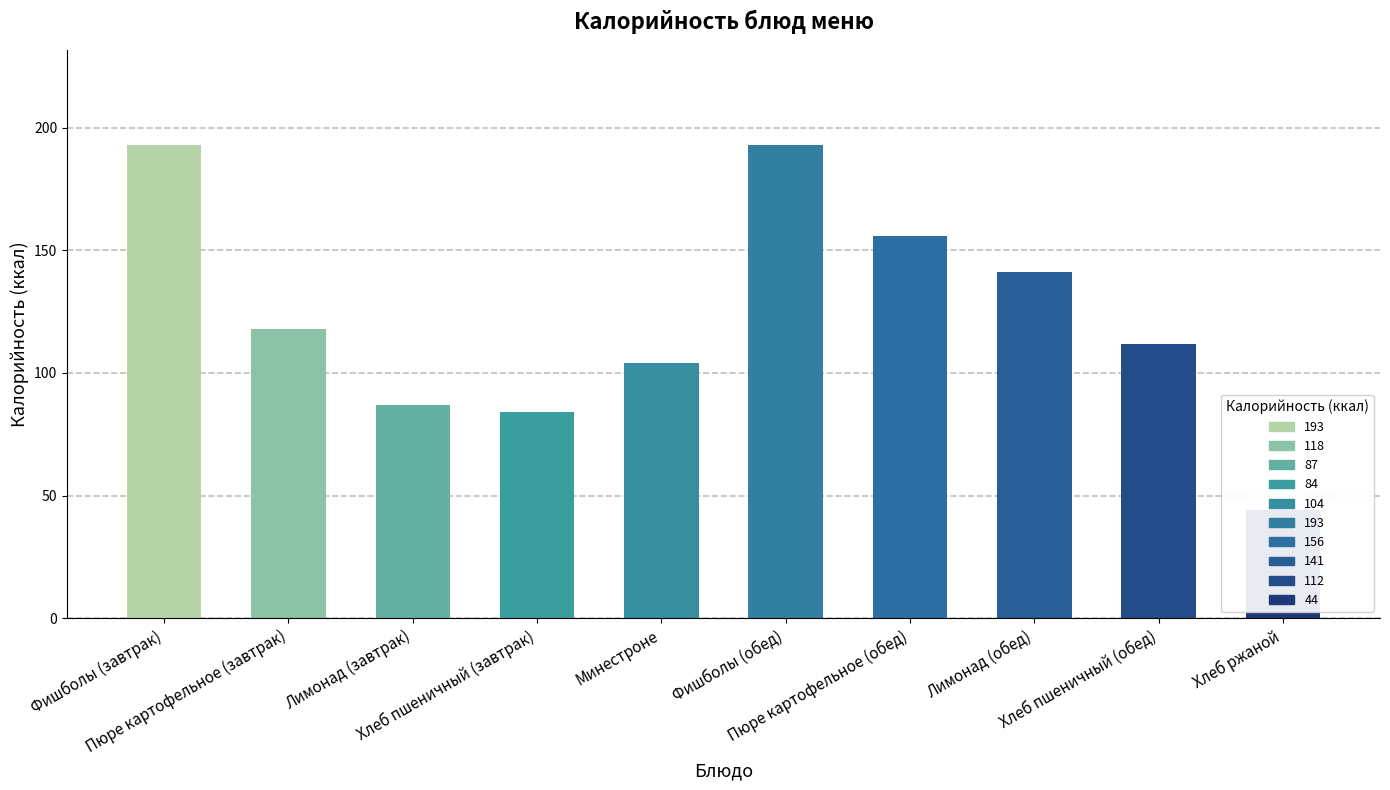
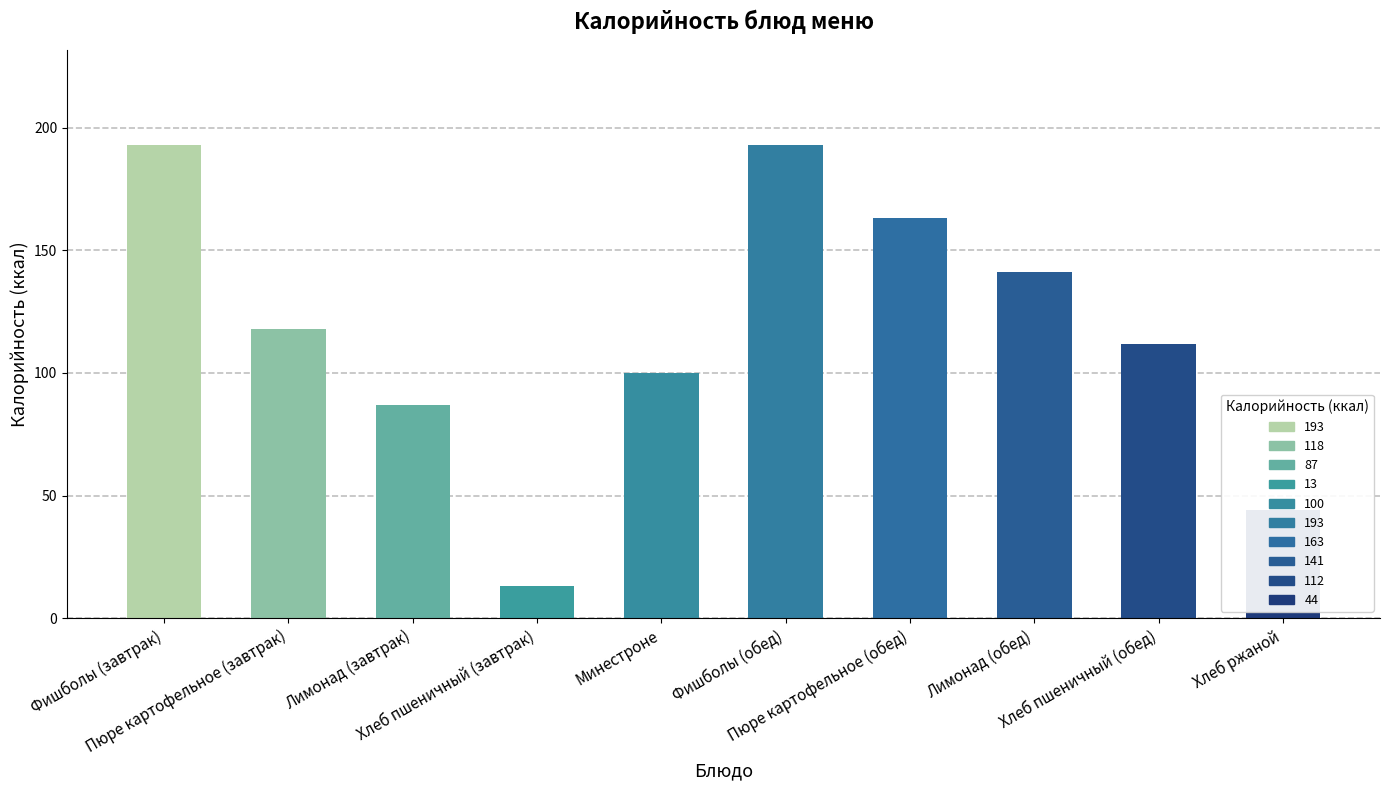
  {
    "Фишболы (завтрак)": 193,
    "Пюре картофельное (завтрак)": 118,
    "Лимонад (завтрак)": 87,
-   "Хлеб пшеничный (завтрак)": 84,
-   "Минестроне": 104,
+   "Хлеб пшеничный (завтрак)": 13,
+   "Минестроне": 100,
    "Фишболы (обед)": 193,
-   "Пюре картофельное (обед)": 156,
+   "Пюре картофельное (обед)": 163,
    "Лимонад (обед)": 141,
    "Хлеб пшеничный (обед)": 112
  }
